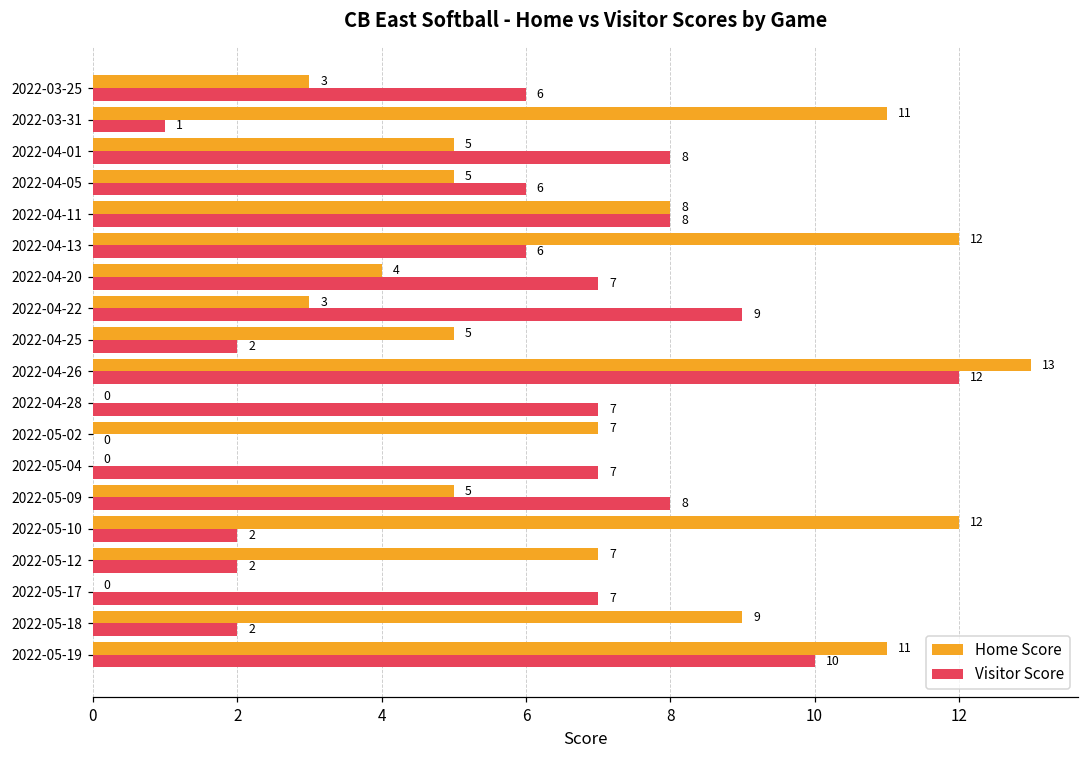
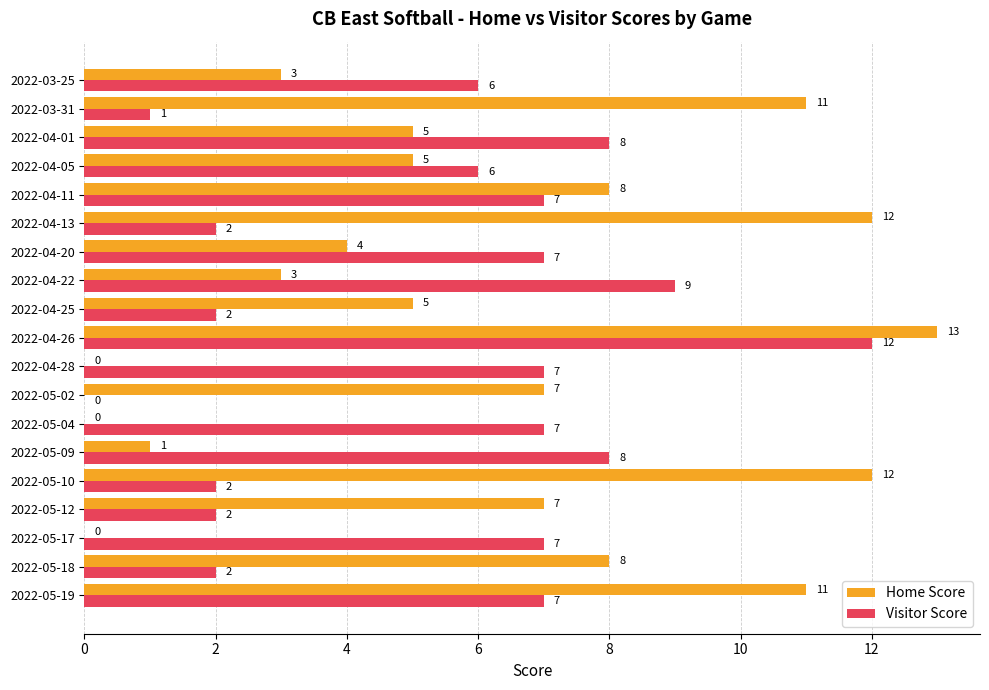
  {
    "Home Score": {
      "2022-03-25": 3,
      "2022-03-31": 11,
      "2022-04-01": 5,
      "2022-04-05": 5,
      "2022-04-11": 8,
      "2022-04-13": 12,
      "2022-04-20": 4,
      "2022-04-22": 3,
      "2022-04-25": 5,
      "2022-04-26": 13,
      "2022-04-28": 0,
      "2022-05-02": 7,
      "2022-05-04": 0,
-     "2022-05-09": 5,
+     "2022-05-09": 1,
      "2022-05-10": 12,
      "2022-05-12": 7,
      "2022-05-17": 0,
-     "2022-05-18": 9,
+     "2022-05-18": 8,
      "2022-05-19": 11
    },
    "Visitor Score": {
      "2022-03-25": 6,
      "2022-03-31": 1,
      "2022-04-01": 8,
      "2022-04-05": 6,
-     "2022-04-11": 8,
-     "2022-04-13": 6,
+     "2022-04-11": 7,
+     "2022-04-13": 2,
      "2022-04-20": 7,
      "2022-04-22": 9,
      "2022-04-25": 2,
      "2022-04-26": 12,
      "2022-04-28": 7,
      "2022-05-02": 0,
      "2022-05-04": 7,
      "2022-05-09": 8,
      "2022-05-10": 2,
      "2022-05-12": 2,
      "2022-05-17": 7,
      "2022-05-18": 2,
-     "2022-05-19": 10
+     "2022-05-19": 7
    }
  }
